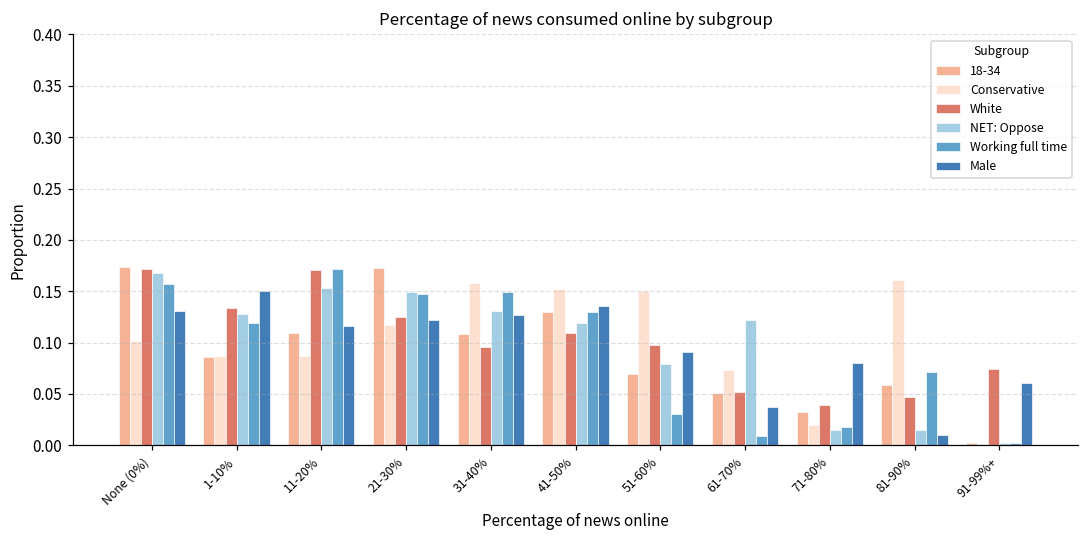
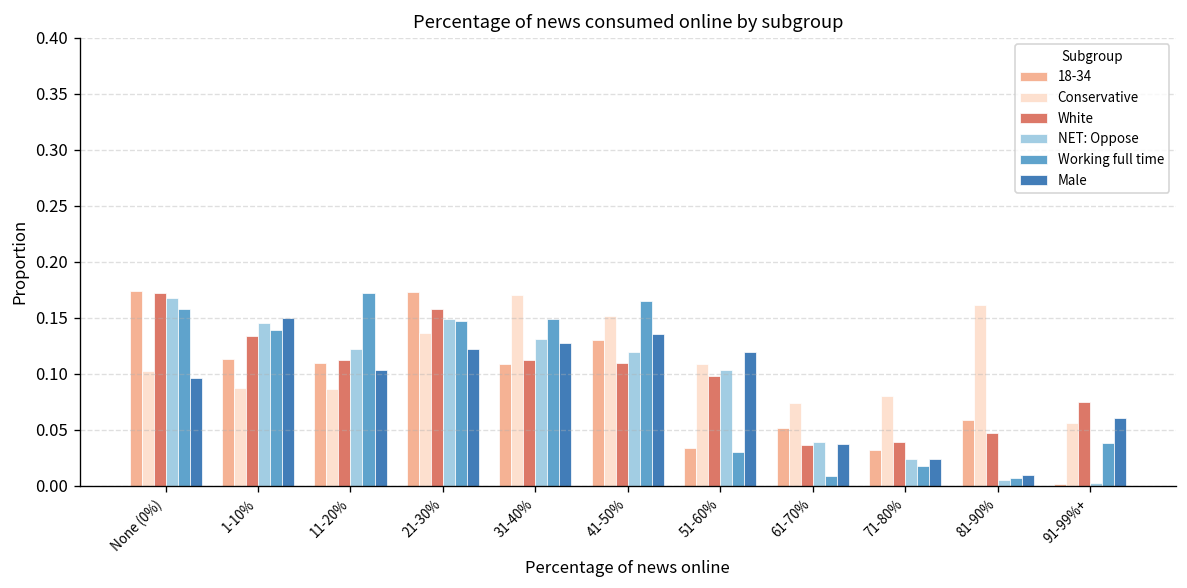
  {
    "18-34": {
      "None (0%)": 0.17,
-     "1-10%": 0.09,
+     "1-10%": 0.11,
      "11-20%": 0.11,
      "21-30%": 0.17,
      "31-40%": 0.11,
      "41-50%": 0.13,
-     "51-60%": 0.07,
+     "51-60%": 0.03,
      "61-70%": 0.05,
      "71-80%": 0.03,
      "81-90%": 0.06
    },
    "Conservative": {
      "None (0%)": 0.10,
      "1-10%": 0.09,
      "11-20%": 0.09,
-     "21-30%": 0.12,
-     "31-40%": 0.16,
+     "21-30%": 0.14,
+     "31-40%": 0.17,
      "41-50%": 0.15,
-     "51-60%": 0.15,
+     "51-60%": 0.11,
      "61-70%": 0.07,
-     "71-80%": 0.02,
+     "71-80%": 0.08,
      "81-90%": 0.16,
-     "91-99%+": 0.00
+     "91-99%+": 0.06
    },
    "White": {
      "None (0%)": 0.17,
      "1-10%": 0.13,
-     "11-20%": 0.17,
-     "21-30%": 0.12,
-     "31-40%": 0.10,
+     "11-20%": 0.11,
+     "21-30%": 0.16,
+     "31-40%": 0.11,
      "41-50%": 0.11,
      "51-60%": 0.10,
-     "61-70%": 0.05,
+     "61-70%": 0.04,
      "71-80%": 0.04,
      "81-90%": 0.05,
      "91-99%+": 0.07
    },
    "NET: Oppose": {
      "None (0%)": 0.17,
-     "1-10%": 0.13,
-     "11-20%": 0.15,
+     "1-10%": 0.15,
+     "11-20%": 0.12,
      "21-30%": 0.15,
      "31-40%": 0.13,
      "41-50%": 0.12,
-     "51-60%": 0.08,
-     "61-70%": 0.12,
-     "71-80%": 0.01,
-     "81-90%": 0.015
+     "51-60%": 0.10,
+     "61-70%": 0.04,
+     "71-80%": 0.02,
+     "81-90%": 0.005
    },
    "Working full time": {
      "None (0%)": 0.16,
-     "1-10%": 0.12,
+     "1-10%": 0.14,
      "11-20%": 0.17,
      "21-30%": 0.15,
      "31-40%": 0.15,
-     "41-50%": 0.13,
+     "41-50%": 0.16,
      "51-60%": 0.03,
      "61-70%": 0.01,
      "71-80%": 0.02,
-     "81-90%": 0.07,
-     "91-99%+": 0.00
+     "81-90%": 0.01,
+     "91-99%+": 0.04
    },
    "Male": {
-     "None (0%)": 0.13,
+     "None (0%)": 0.10,
      "1-10%": 0.15,
-     "11-20%": 0.12,
+     "11-20%": 0.10,
      "21-30%": 0.12,
      "31-40%": 0.13,
      "41-50%": 0.14,
-     "51-60%": 0.09,
+     "51-60%": 0.12,
      "61-70%": 0.04,
-     "71-80%": 0.08,
+     "71-80%": 0.02,
      "81-90%": 0.01,
      "91-99%+": 0.06
    }
  }
